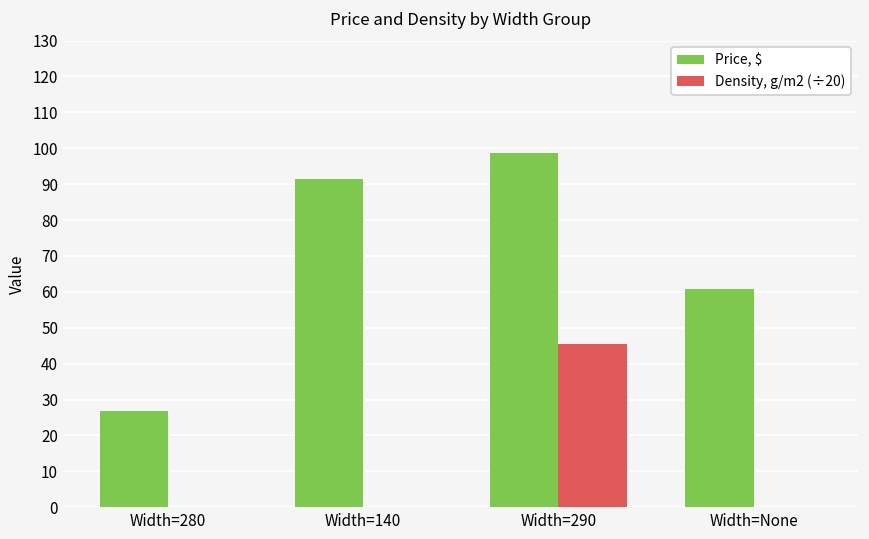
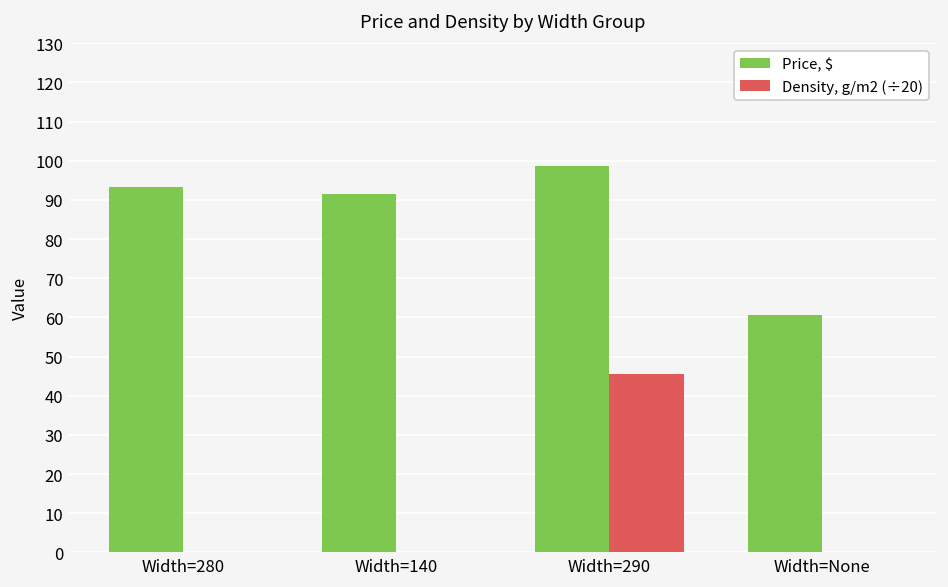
  {
    "Price, $": {
-     "Width=280": 27,
+     "Width=280": 93,
      "Width=140": 91,
      "Width=290": 99,
      "Width=None": 61
    },
    "Density, g/m2 (÷20)": {
      "Width=280": 0,
      "Width=140": 0,
      "Width=290": 46,
      "Width=None": 0
    }
  }
